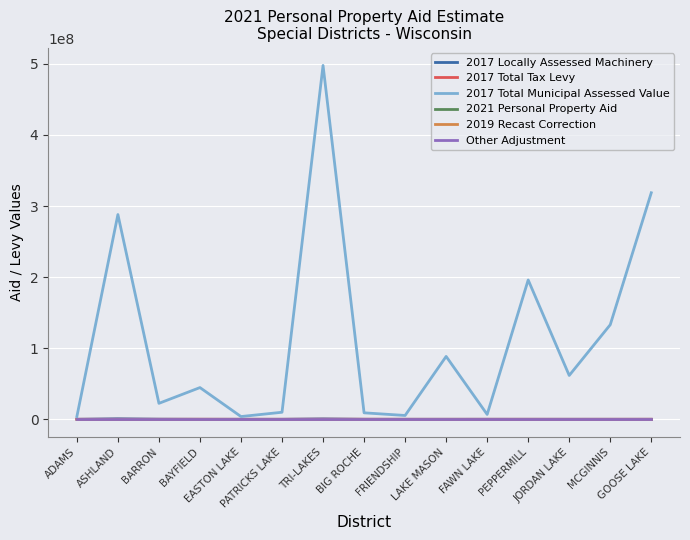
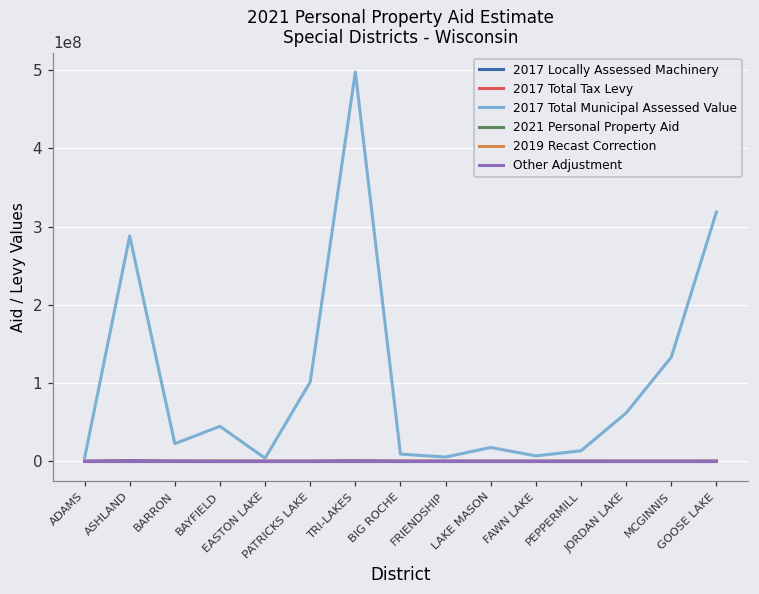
  {
    "Other Adjustment": {
      "ADAMS": 0,
      "ASHLAND": 0,
      "BARRON": 0,
      "BAYFIELD": 0,
      "EASTON LAKE": 0,
      "PATRICKS LAKE": 0,
      "TRI-LAKES": 0,
      "BIG ROCHE": 0,
      "FRIENDSHIP": 0,
      "LAKE MASON": 0,
      "FAWN LAKE": 0,
      "PEPPERMILL": 0,
      "JORDAN LAKE": 0,
      "MCGINNIS": 0,
      "GOOSE LAKE": 0
    },
    "2017 Total Municipal Assessed Value": {
      "ADAMS": 0,
      "ASHLAND": 290000000,
      "BARRON": 20000000,
      "BAYFIELD": 40000000,
      "EASTON LAKE": 0,
-     "PATRICKS LAKE": 10000000,
+     "PATRICKS LAKE": 100000000,
      "TRI-LAKES": 500000000,
      "BIG ROCHE": 10000000,
      "FRIENDSHIP": 10000000,
-     "LAKE MASON": 90000000,
+     "LAKE MASON": 20000000,
      "FAWN LAKE": 10000000,
-     "PEPPERMILL": 200000000,
+     "PEPPERMILL": 10000000,
      "JORDAN LAKE": 60000000,
      "MCGINNIS": 130000000,
      "GOOSE LAKE": 320000000
    }
  }
